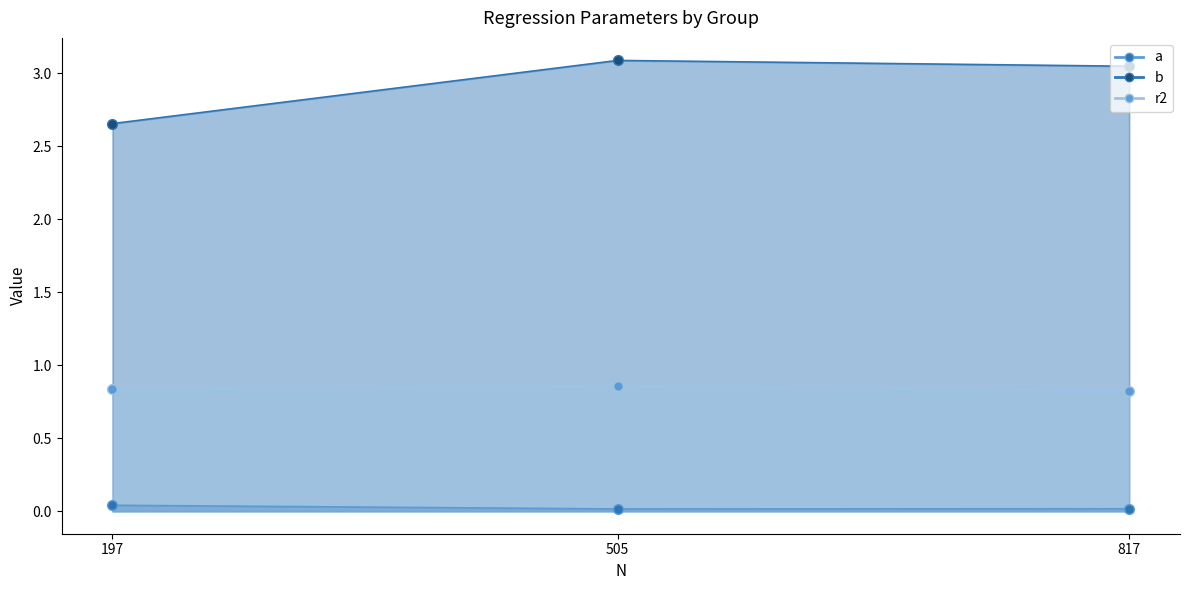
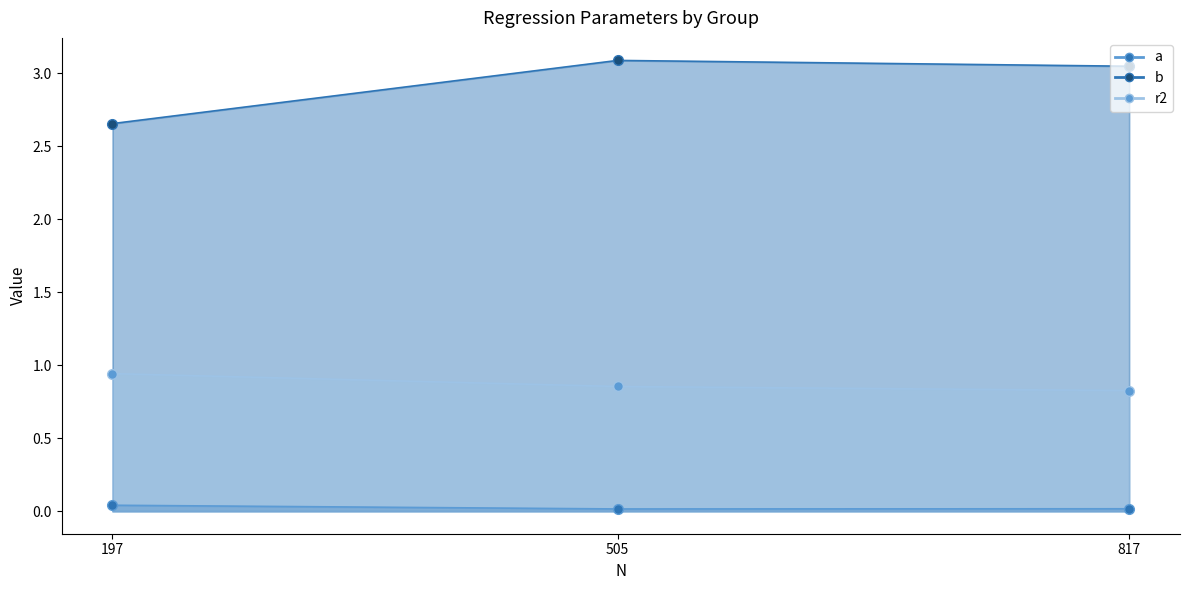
  {
    "r2": {
-     "197": 0.83,
+     "197": 0.94,
      "505": 0.85,
      "817": 0.83
    }
  }
